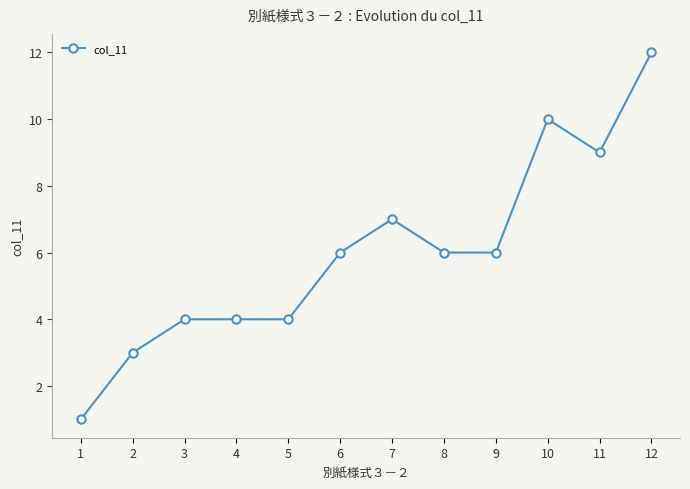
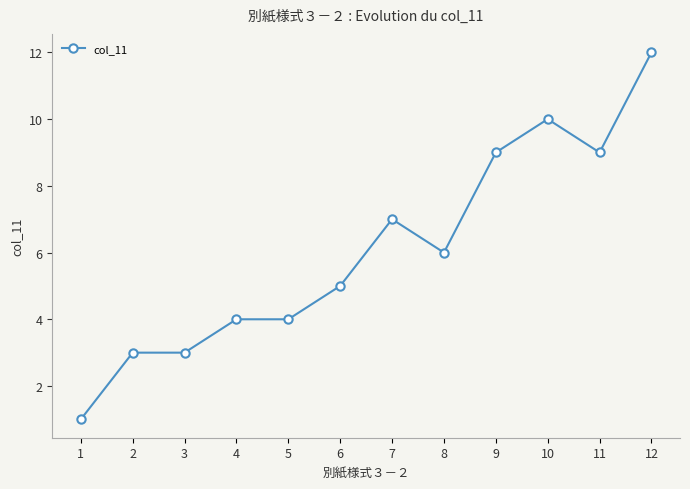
  {
    "1": 1,
    "2": 3,
-   "3": 4,
+   "3": 3,
    "4": 4,
    "5": 4,
-   "6": 6,
+   "6": 5,
    "7": 7,
    "8": 6,
-   "9": 6,
+   "9": 9,
    "10": 10,
    "11": 9,
    "12": 12
  }
